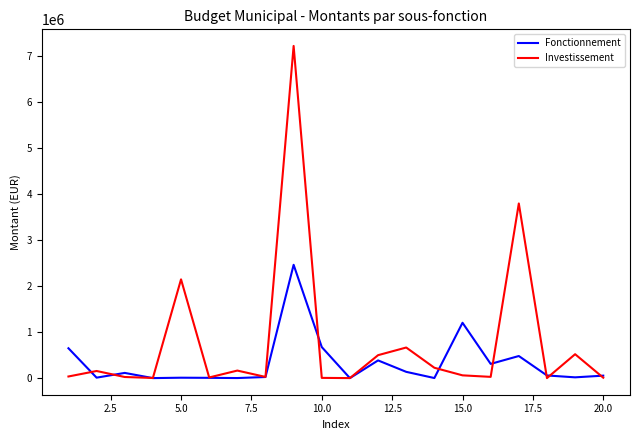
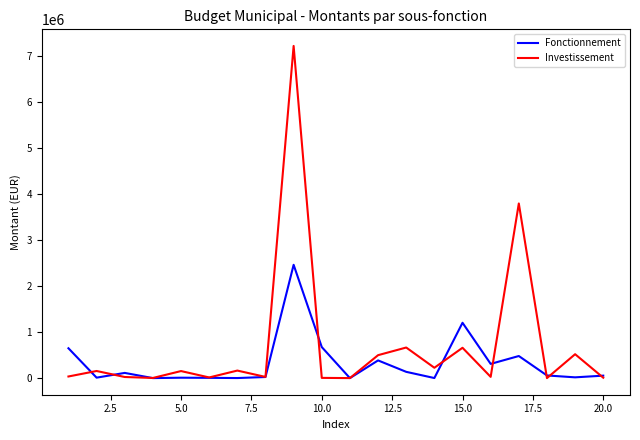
  {
    "Fonctionnement": {
      "5.0": 0,
      "10.0": 700000,
      "15.0": 1200000
    },
    "Investissement": {
-     "5.0": 2100000,
+     "5.0": 200000,
      "10.0": 0,
-     "15.0": 100000
+     "15.0": 700000
    }
  }
